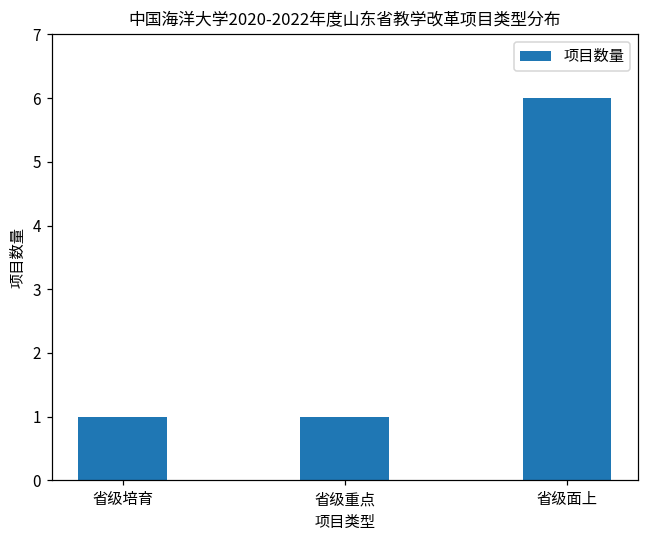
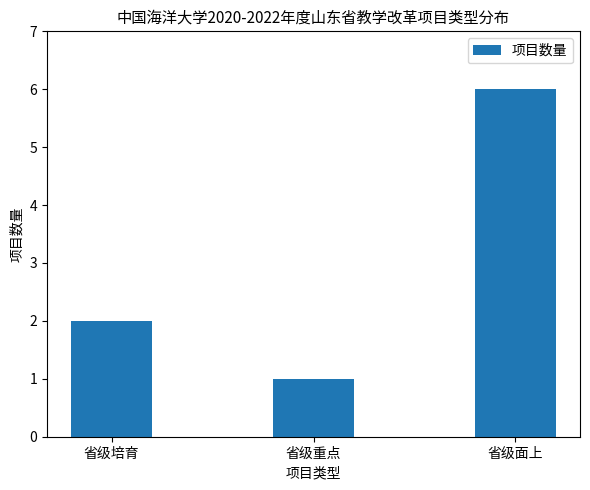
  {
-   "省级培育": 1,
+   "省级培育": 2,
    "省级重点": 1,
    "省级面上": 6
  }
